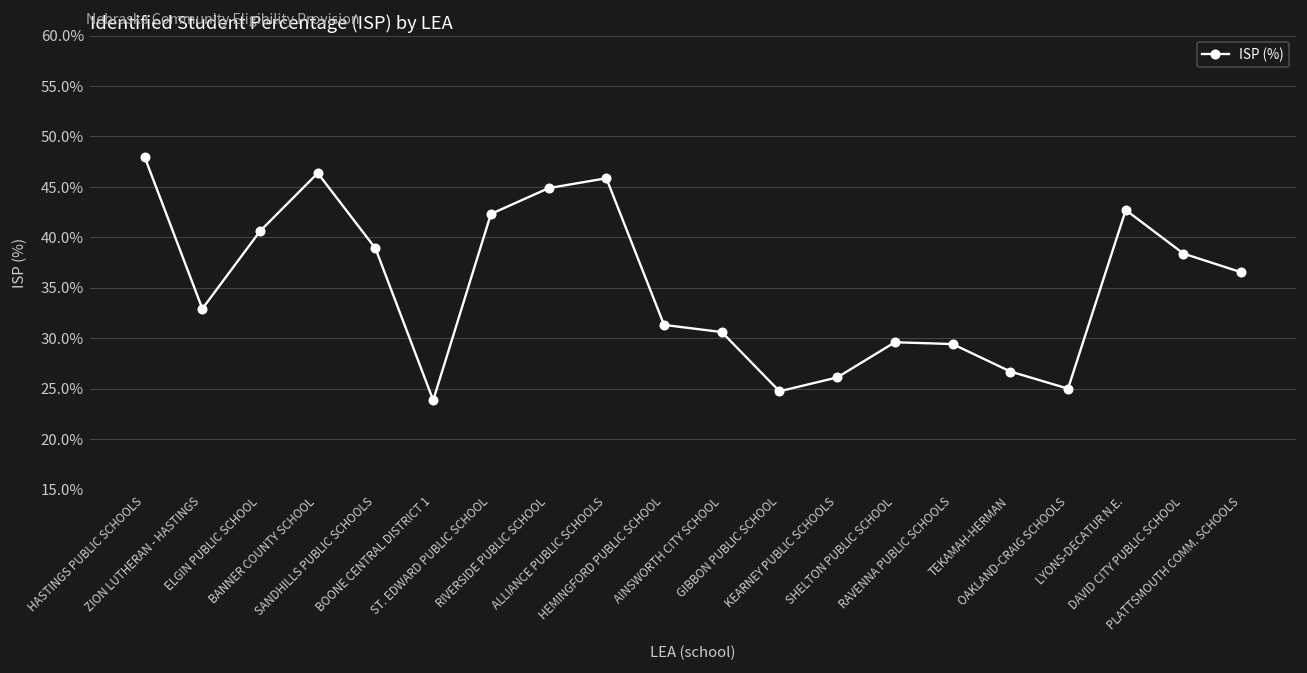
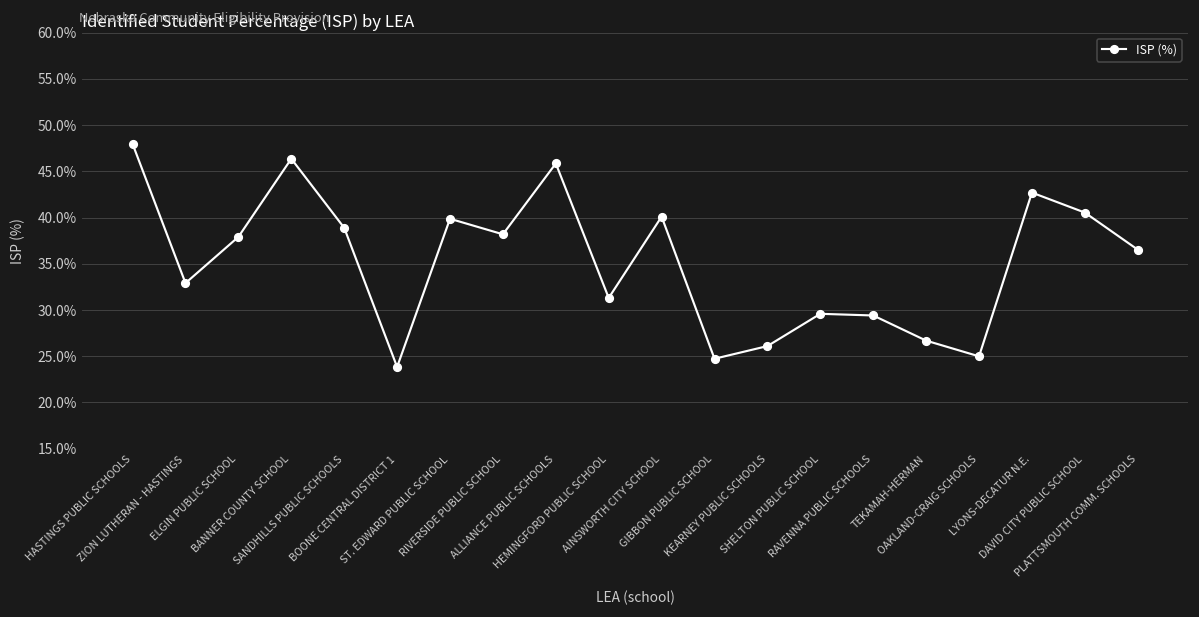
  {
    "HASTINGS PUBLIC SCHOOLS": "48%",
    "ZION LUTHERAN - HASTINGS": "33%",
-   "ELGIN PUBLIC SCHOOL": "41%",
+   "ELGIN PUBLIC SCHOOL": "38%",
    "BANNER COUNTY SCHOOL": "46%",
    "SANDHILLS PUBLIC SCHOOLS": "39%",
    "BOONE CENTRAL DISTRICT 1": "24%",
-   "ST. EDWARD PUBLIC SCHOOL": "42%",
-   "RIVERSIDE PUBLIC SCHOOL": "45%",
+   "ST. EDWARD PUBLIC SCHOOL": "40%",
+   "RIVERSIDE PUBLIC SCHOOL": "38%",
    "ALLIANCE PUBLIC SCHOOLS": "46%",
    "HEMINGFORD PUBLIC SCHOOL": "31%",
-   "AINSWORTH CITY SCHOOL": "31%",
+   "AINSWORTH CITY SCHOOL": "40%",
    "GIBBON PUBLIC SCHOOL": "25%",
    "KEARNEY PUBLIC SCHOOLS": "26%",
    "SHELTON PUBLIC SCHOOL": "30%",
    "RAVENNA PUBLIC SCHOOLS": "29%",
    "TEKAMAH-HERMAN": "27%",
    "OAKLAND-CRAIG SCHOOLS": "25%",
    "LYONS-DECATUR N.E.": "43%",
-   "DAVID CITY PUBLIC SCHOOL": "38%",
+   "DAVID CITY PUBLIC SCHOOL": "41%",
    "PLATTSMOUTH COMM. SCHOOLS": "37%"
  }
